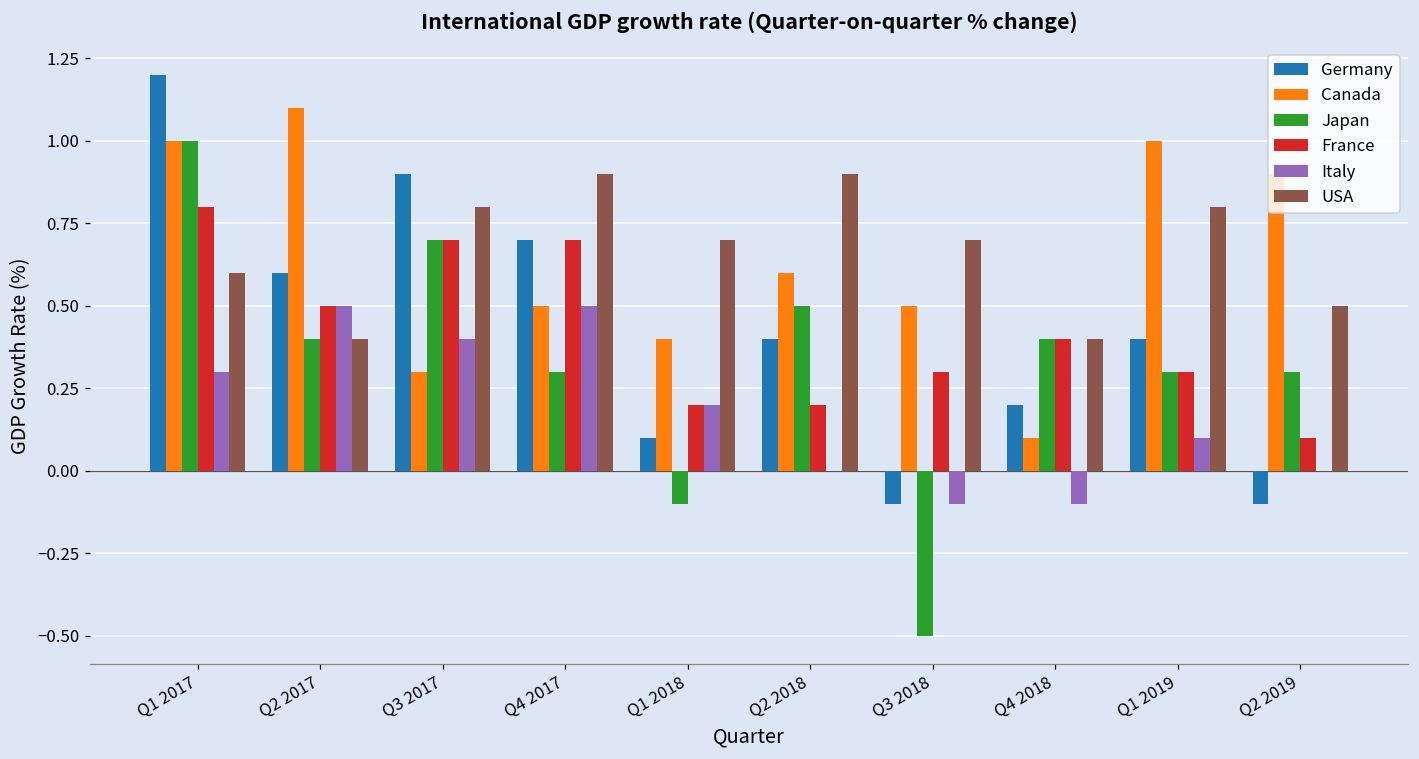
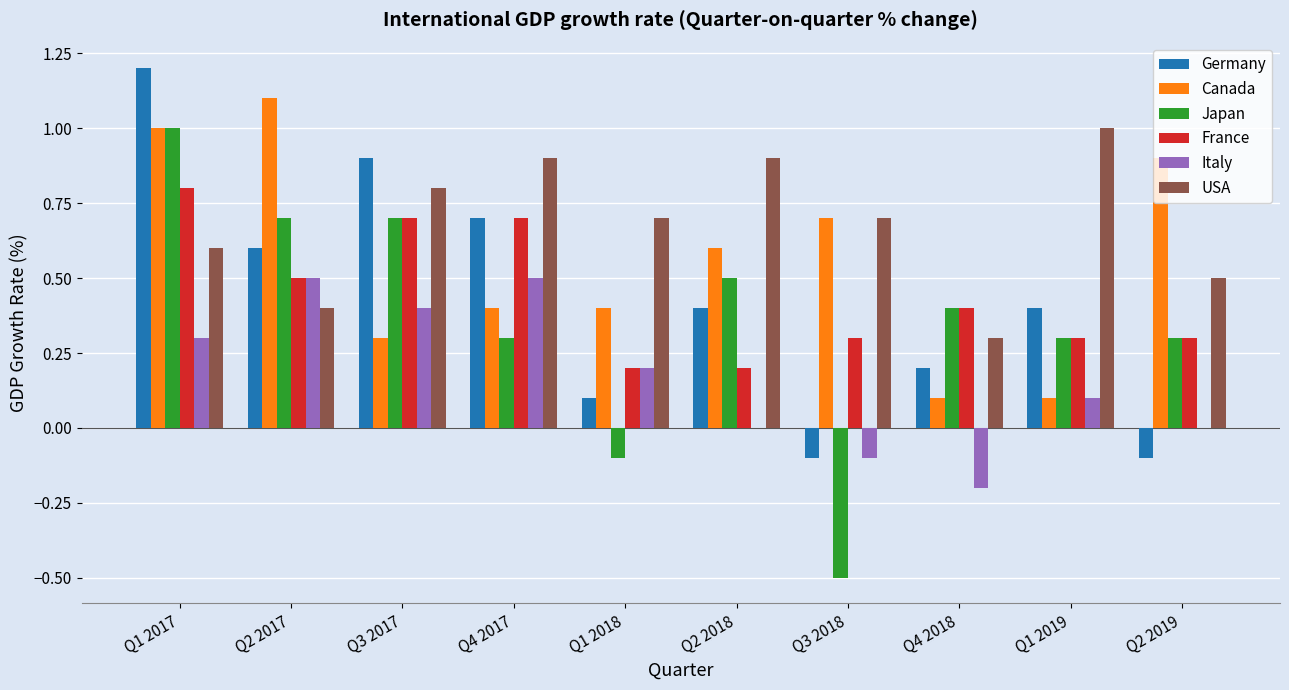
  {
    "Germany": {
      "Q1 2017": 1.2,
      "Q2 2017": 0.6,
      "Q3 2017": 0.9,
      "Q4 2017": 0.7,
      "Q1 2018": 0.1,
      "Q2 2018": 0.4,
      "Q3 2018": -0.1,
      "Q4 2018": 0.2,
      "Q1 2019": 0.4,
      "Q2 2019": -0.1
    },
    "Canada": {
      "Q1 2017": 1.0,
      "Q2 2017": 1.1,
      "Q3 2017": 0.3,
-     "Q4 2017": 0.5,
+     "Q4 2017": 0.4,
      "Q1 2018": 0.4,
      "Q2 2018": 0.6,
-     "Q3 2018": 0.5,
+     "Q3 2018": 0.7,
      "Q4 2018": 0.1,
-     "Q1 2019": 1.0
+     "Q1 2019": 0.1
    },
    "Japan": {
      "Q1 2017": 1.0,
-     "Q2 2017": 0.4,
+     "Q2 2017": 0.7,
      "Q3 2017": 0.7,
      "Q4 2017": 0.3,
      "Q1 2018": -0.1,
      "Q2 2018": 0.5,
      "Q3 2018": -0.5,
      "Q4 2018": 0.4,
      "Q1 2019": 0.3,
      "Q2 2019": 0.3
    },
    "France": {
      "Q1 2017": 0.8,
      "Q2 2017": 0.5,
      "Q3 2017": 0.7,
      "Q4 2017": 0.7,
      "Q1 2018": 0.2,
      "Q2 2018": 0.2,
      "Q3 2018": 0.3,
      "Q4 2018": 0.4,
      "Q1 2019": 0.3,
-     "Q2 2019": 0.1
+     "Q2 2019": 0.3
    },
    "Italy": {
      "Q1 2017": 0.3,
      "Q2 2017": 0.5,
      "Q3 2017": 0.4,
      "Q4 2017": 0.5,
      "Q1 2018": 0.2,
      "Q2 2018": 0.0,
      "Q3 2018": -0.1,
-     "Q4 2018": -0.1,
+     "Q4 2018": -0.2,
      "Q1 2019": 0.1,
      "Q2 2019": 0.0
    },
    "USA": {
      "Q1 2017": 0.6,
      "Q2 2017": 0.4,
      "Q3 2017": 0.8,
      "Q4 2017": 0.9,
      "Q1 2018": 0.7,
      "Q2 2018": 0.9,
      "Q3 2018": 0.7,
-     "Q4 2018": 0.4,
-     "Q1 2019": 0.8,
+     "Q4 2018": 0.3,
+     "Q1 2019": 1.0,
      "Q2 2019": 0.5
    }
  }
